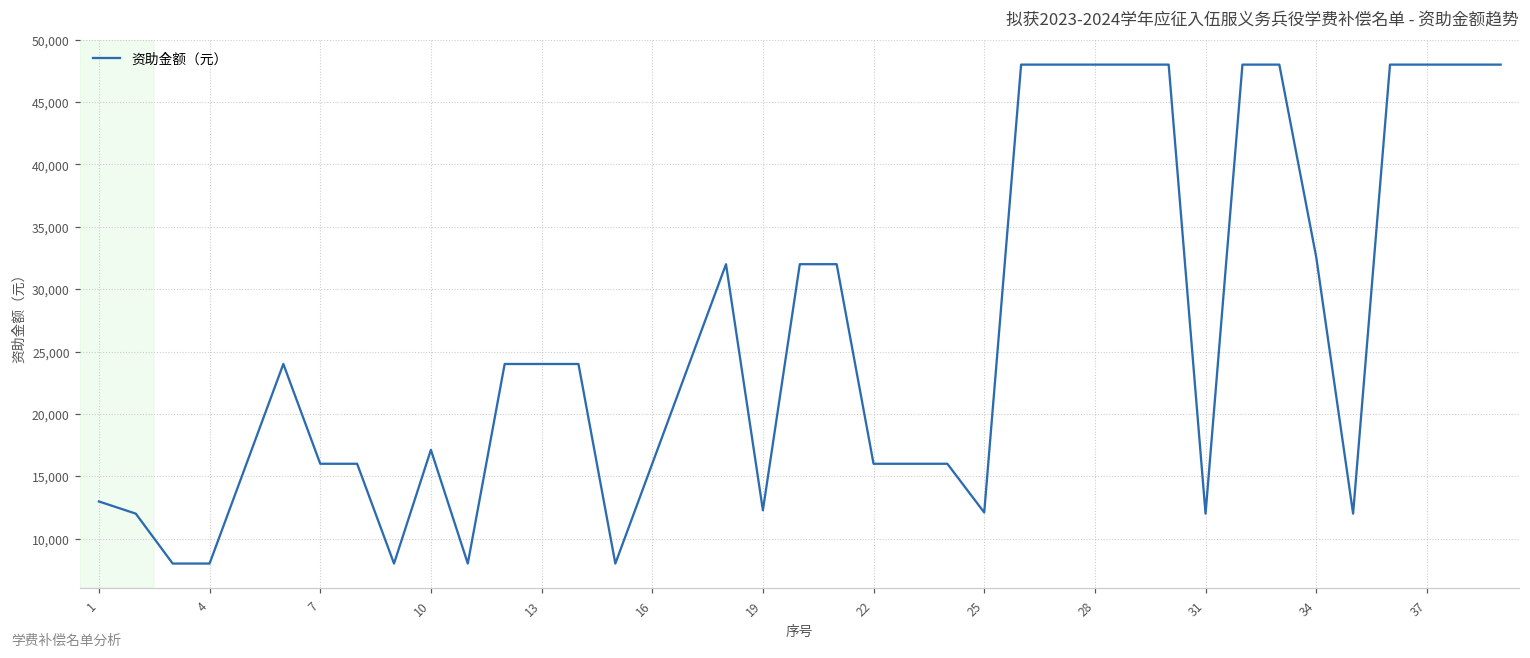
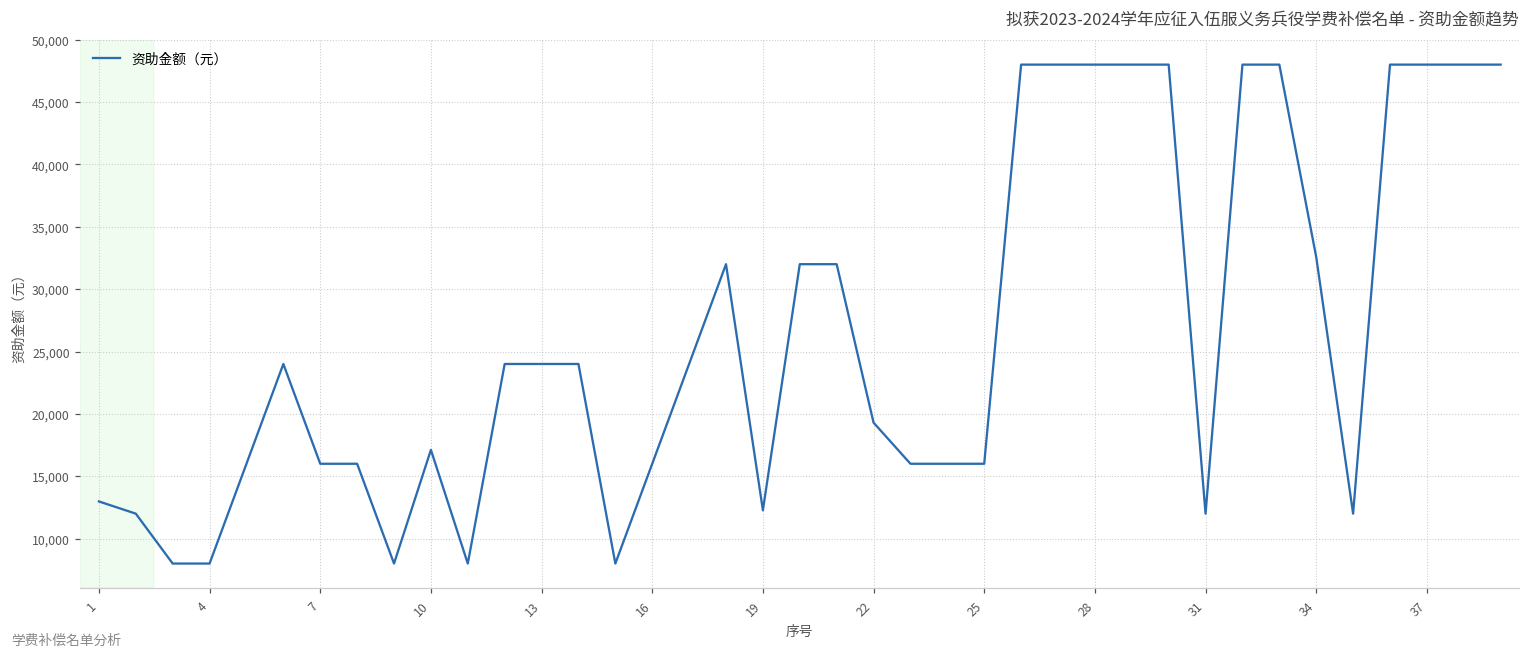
  {
    "1": "13,000",
    "4": "8,000",
    "7": "16,000",
    "10": "17,100",
    "13": "24,000",
    "16": "16,000",
    "19": "12,300",
-   "22": "16,000",
-   "25": "12,100",
+   "22": "19,300",
+   "25": "16,000",
    "28": "48,000",
    "31": "12,000",
    "34": "32,600",
    "37": "48,000"
  }
